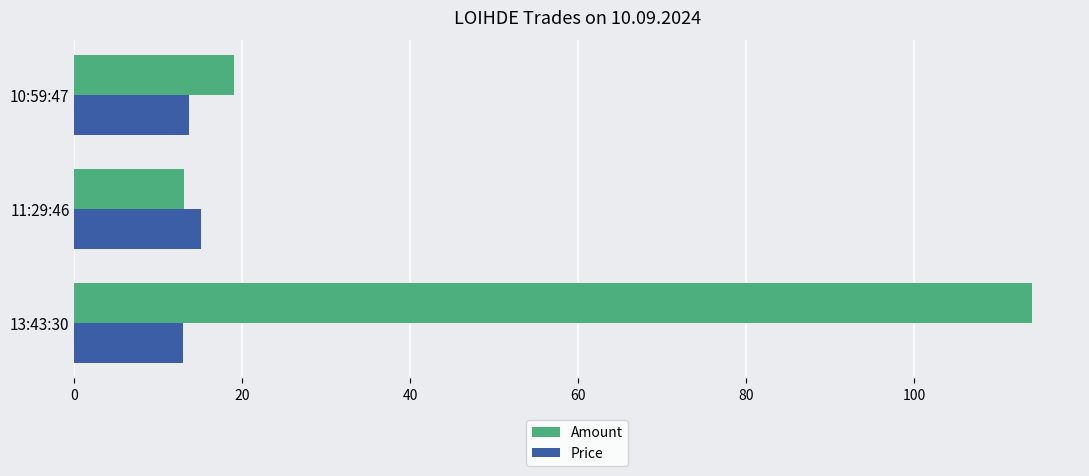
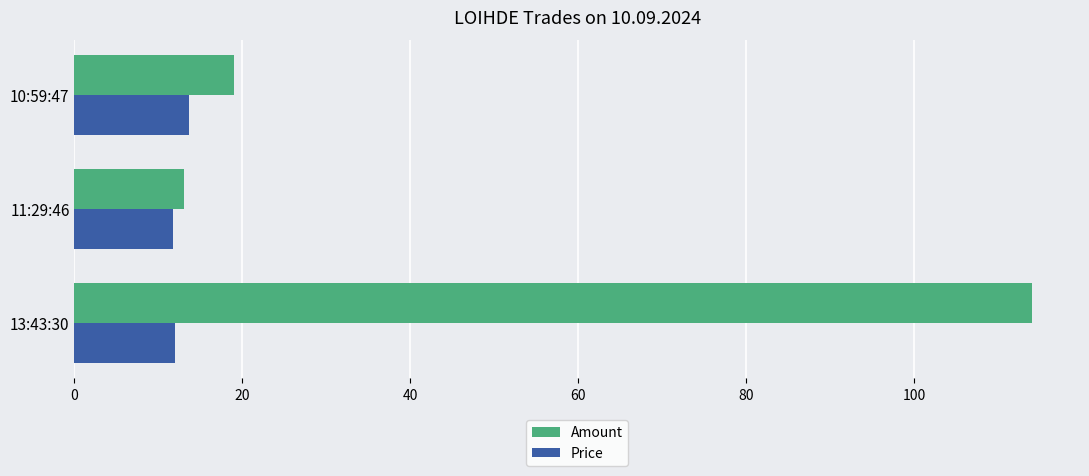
  {
    "Amount": {
      "10:59:47": 19,
      "11:29:46": 13,
      "13:43:30": 114
    },
    "Price": {
      "10:59:47": 14,
-     "11:29:46": 15,
-     "13:43:30": 13
+     "11:29:46": 12,
+     "13:43:30": 12
    }
  }
